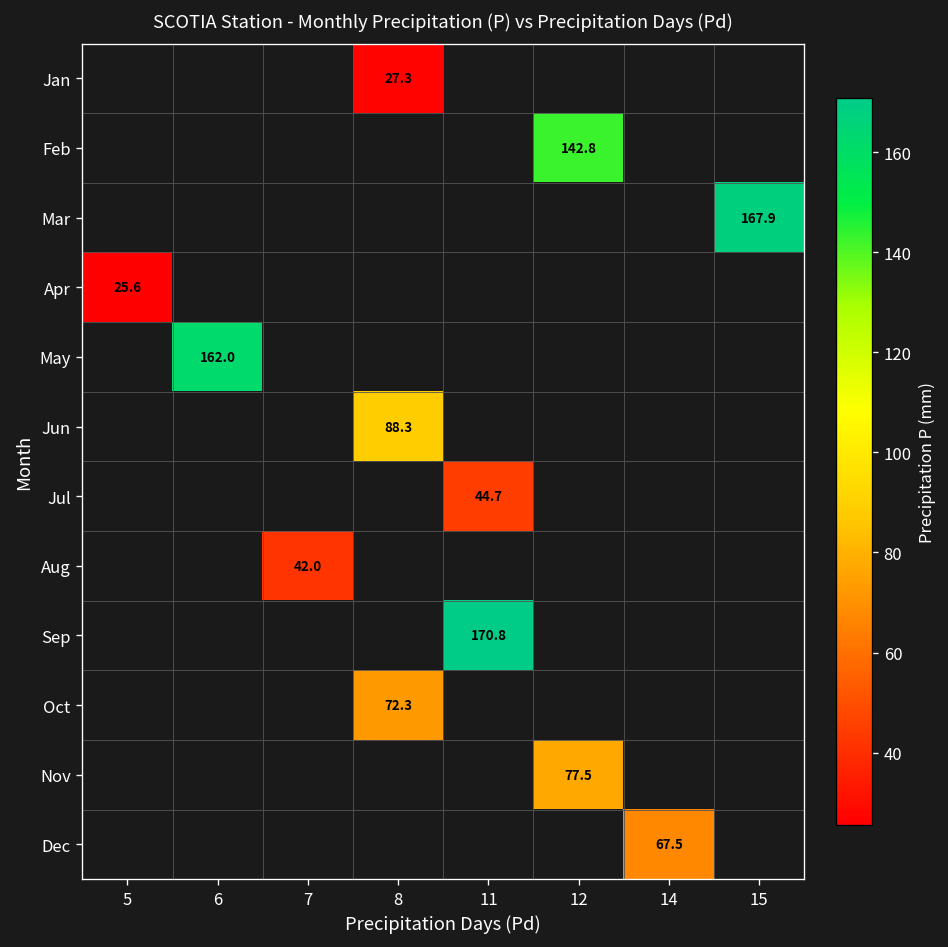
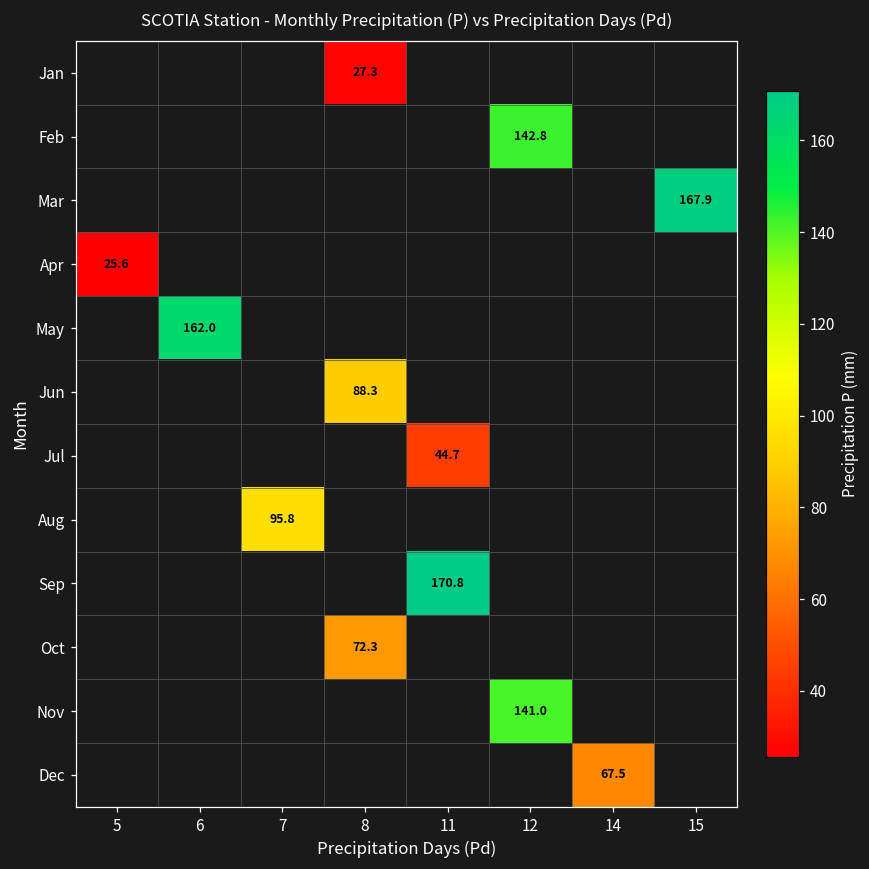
  {
    "Jan": {
      "8": 27.3
    },
    "Feb": {
      "12": 142.8
    },
    "Mar": {
      "15": 167.9
    },
    "Apr": {
      "5": 25.6
    },
    "May": {
      "6": 162.0
    },
    "Jun": {
      "8": 88.3
    },
    "Jul": {
      "11": 44.7
    },
    "Aug": {
-     "7": 42.0
+     "7": 95.8
    },
    "Sep": {
      "11": 170.8
    },
    "Oct": {
      "8": 72.3
    },
    "Nov": {
-     "12": 77.5
+     "12": 141.0
    },
    "Dec": {
      "14": 67.5
    }
  }
